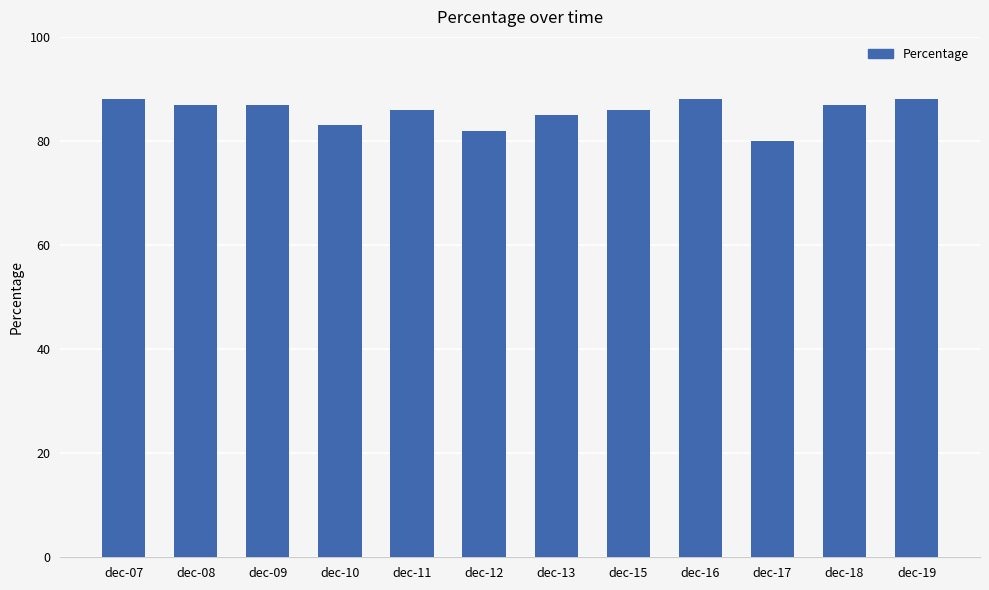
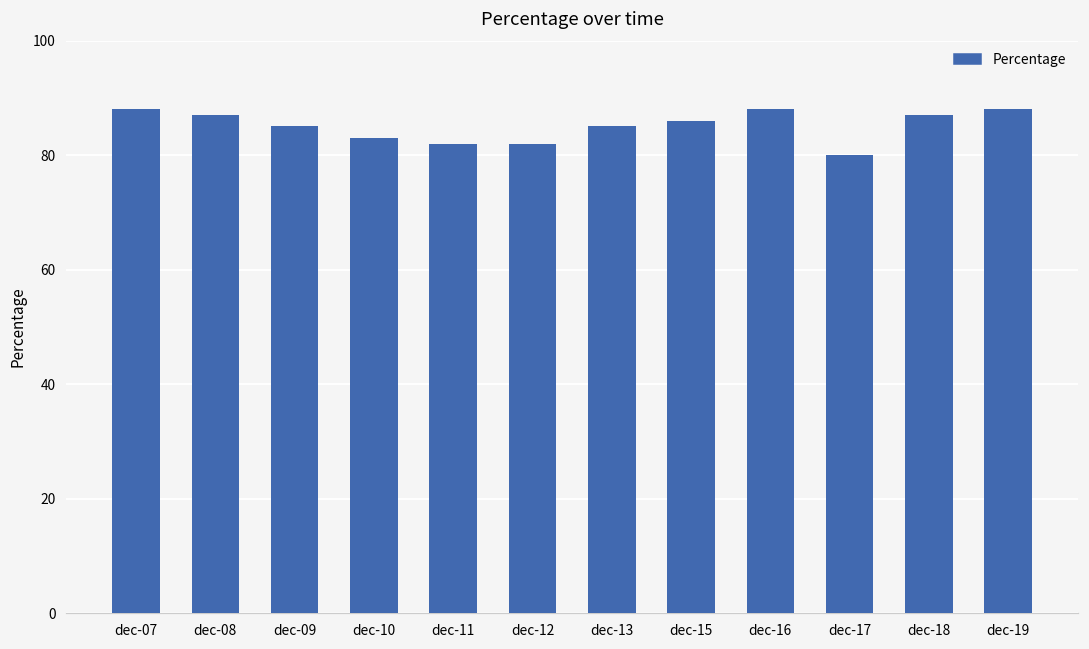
  {
    "dec-07": 88,
    "dec-08": 87,
-   "dec-09": 87,
+   "dec-09": 85,
    "dec-10": 83,
-   "dec-11": 86,
+   "dec-11": 82,
    "dec-12": 82,
    "dec-13": 85,
    "dec-15": 86,
    "dec-16": 88,
    "dec-17": 80,
    "dec-18": 87,
    "dec-19": 88
  }
